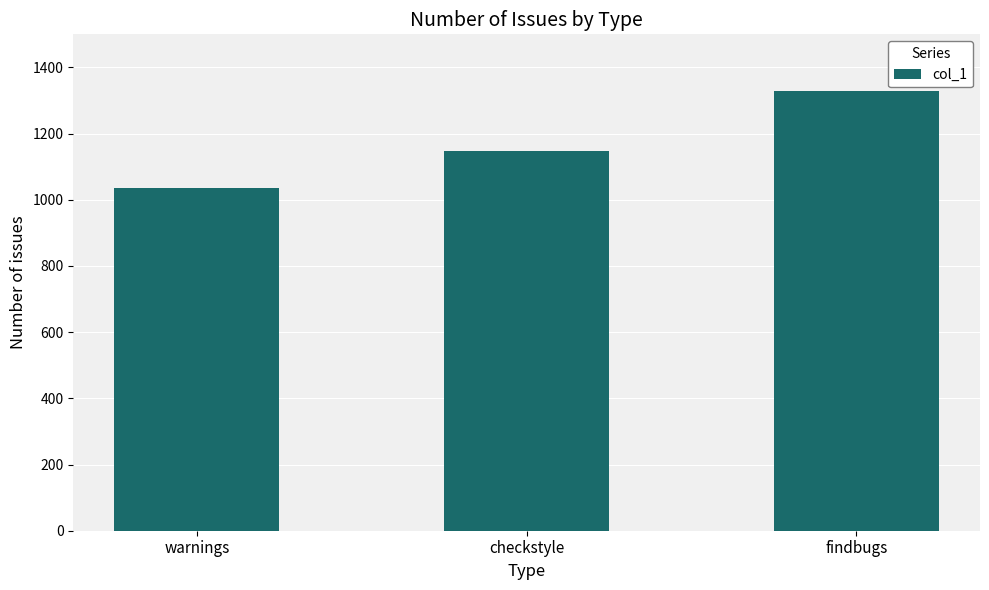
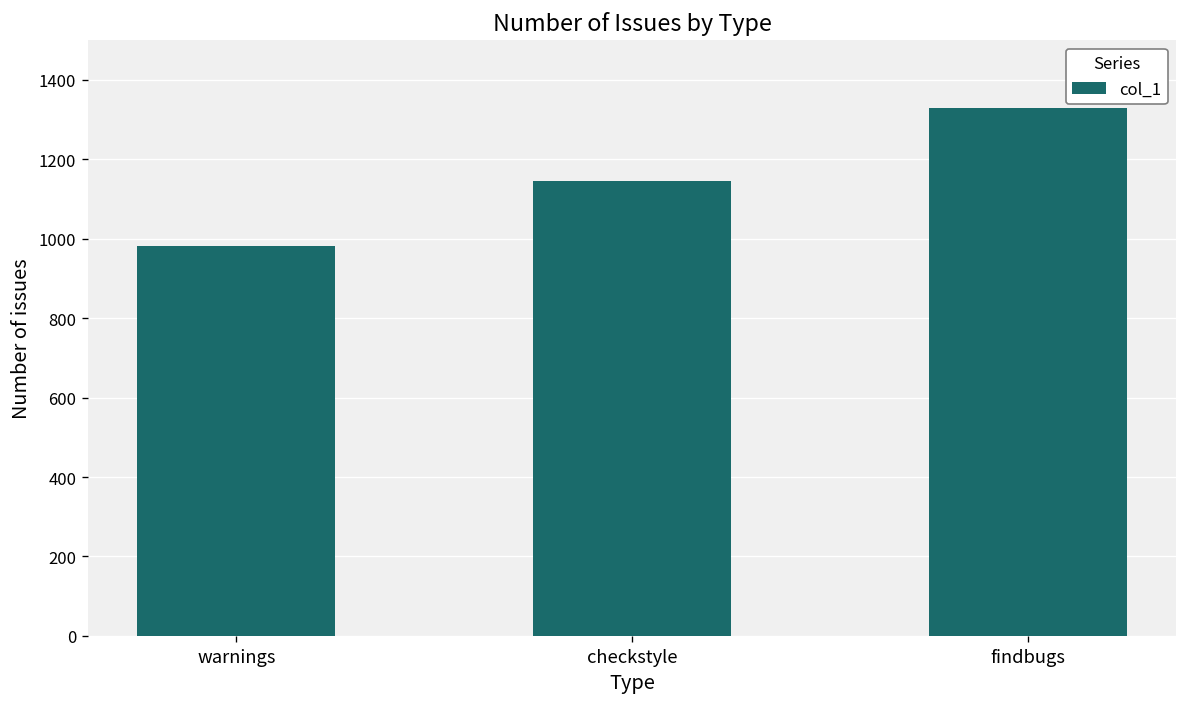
  {
-   "warnings": 1040,
+   "warnings": 980,
    "checkstyle": 1150,
    "findbugs": 1330
  }
